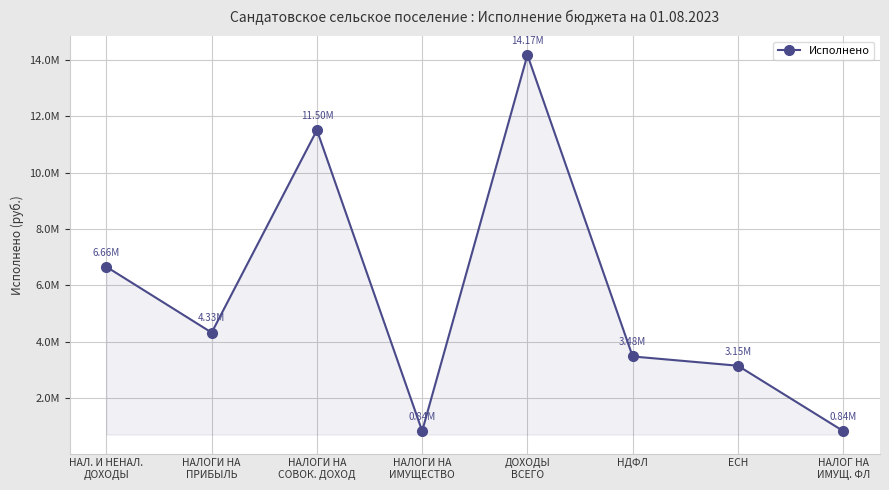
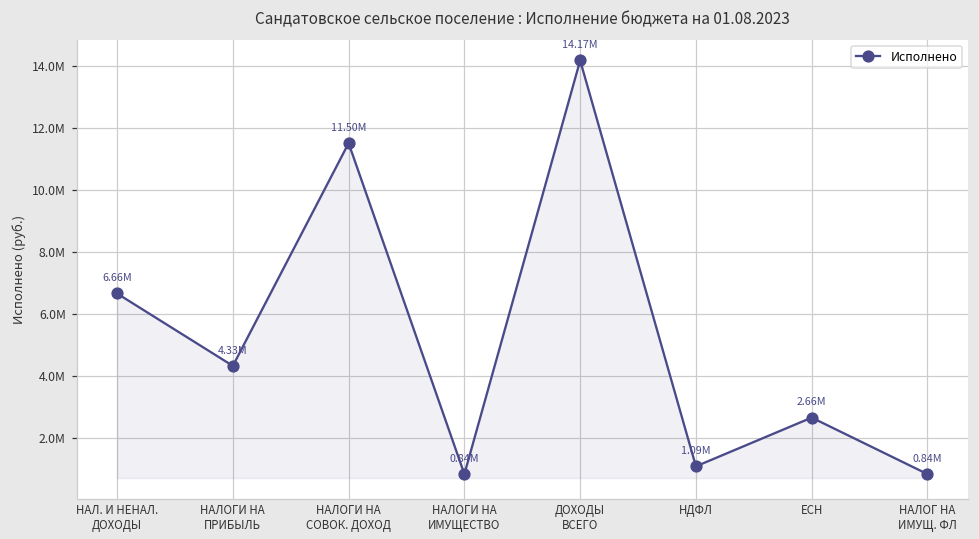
  {
-   "НДФЛ": "3.48М",
-   "ЕСН": "3.15М"
+   "НДФЛ": "1.09М",
+   "ЕСН": "2.66М"
  }
